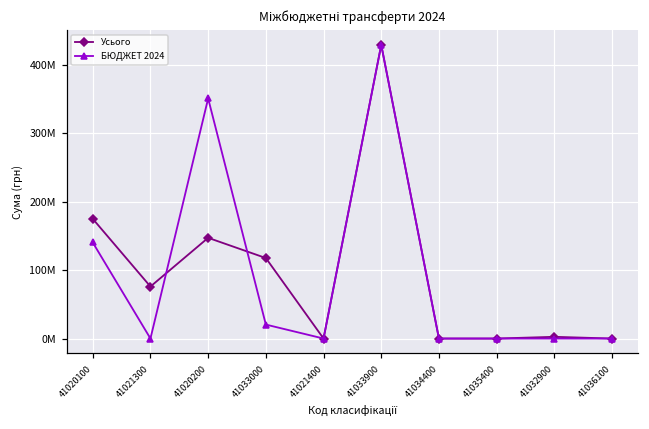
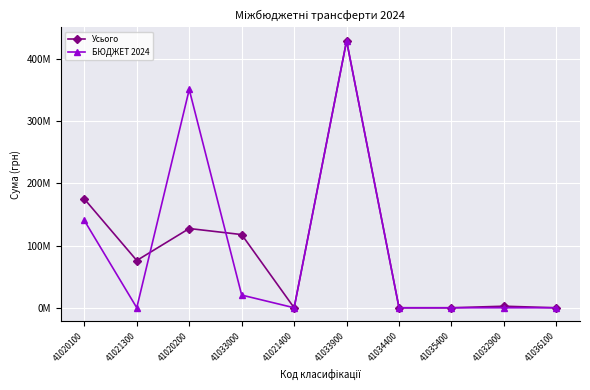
  {
    "Усього": {
      "41020100": 180000000,
      "41021300": 80000000,
-     "41020200": 150000000,
+     "41020200": 130000000,
      "41033000": 120000000
    },
    "БЮДЖЕТ 2024": {
      "41020100": 140000000,
      "41021300": 0,
      "41020200": 350000000,
      "41033000": 20000000
    }
  }
